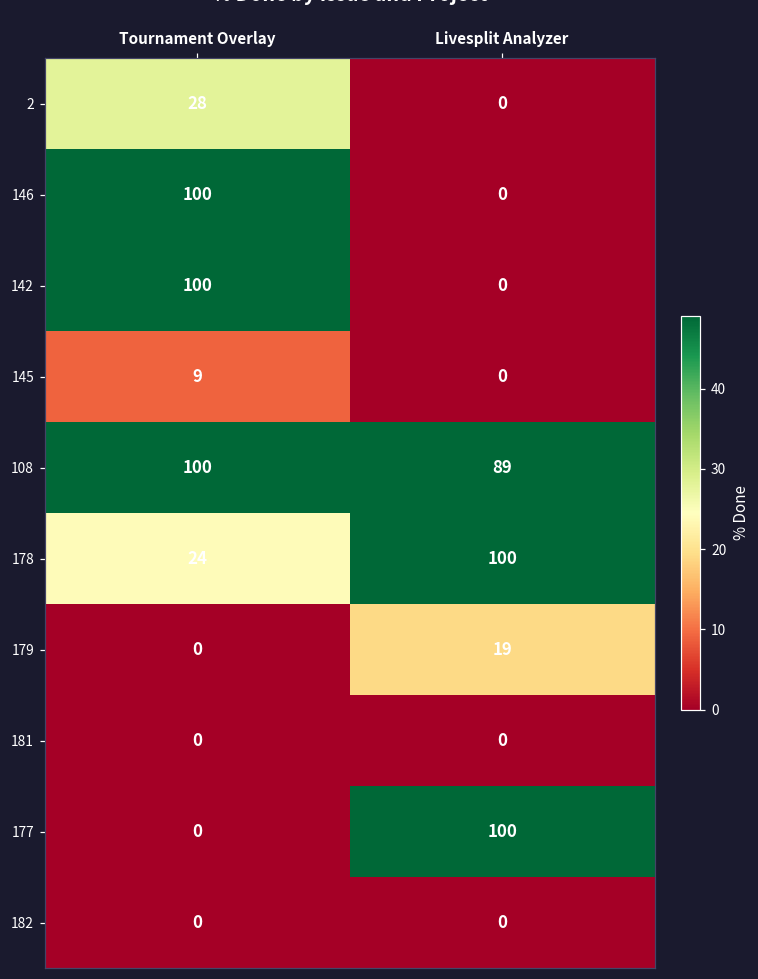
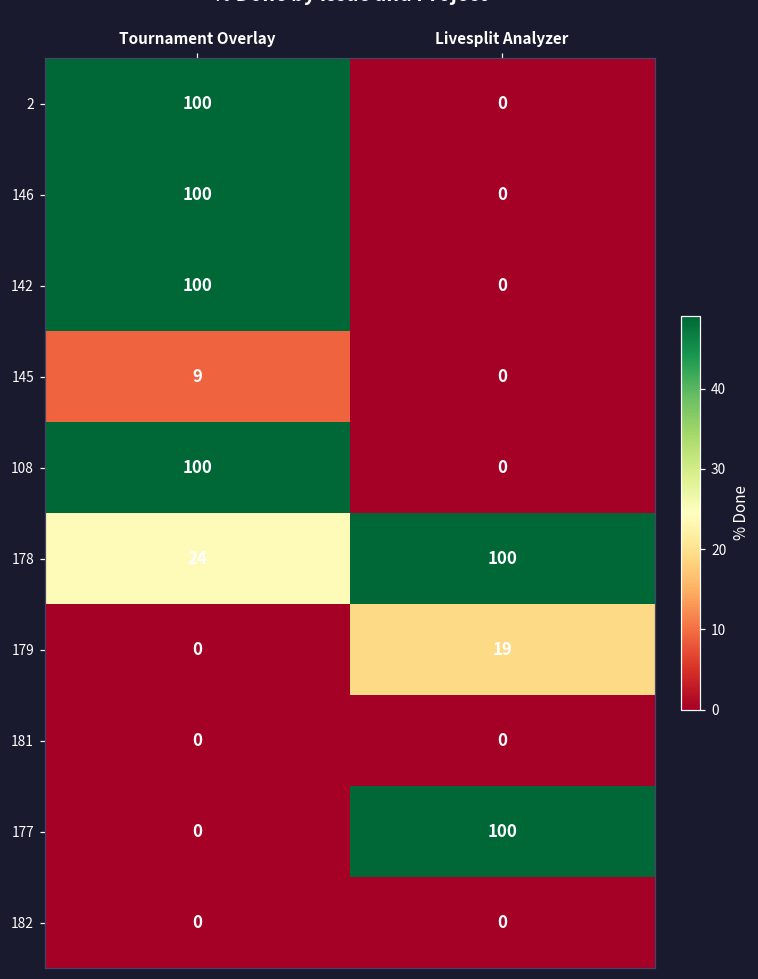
  {
    "2": {
-     "Tournament Overlay": 28,
+     "Tournament Overlay": 100,
      "Livesplit Analyzer": 0
    },
    "146": {
      "Tournament Overlay": 100,
      "Livesplit Analyzer": 0
    },
    "142": {
      "Tournament Overlay": 100,
      "Livesplit Analyzer": 0
    },
    "145": {
      "Tournament Overlay": 9,
      "Livesplit Analyzer": 0
    },
    "108": {
      "Tournament Overlay": 100,
-     "Livesplit Analyzer": 89
+     "Livesplit Analyzer": 0
    },
    "178": {
      "Tournament Overlay": 24,
      "Livesplit Analyzer": 100
    },
    "179": {
      "Tournament Overlay": 0,
      "Livesplit Analyzer": 19
    },
    "181": {
      "Tournament Overlay": 0,
      "Livesplit Analyzer": 0
    },
    "177": {
      "Tournament Overlay": 0,
      "Livesplit Analyzer": 100
    },
    "182": {
      "Tournament Overlay": 0,
      "Livesplit Analyzer": 0
    }
  }
